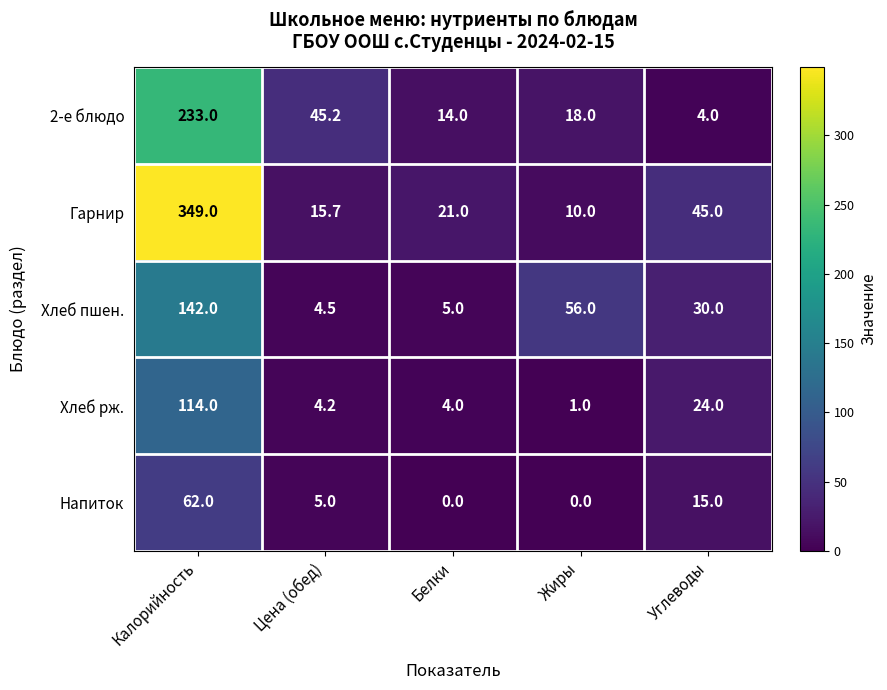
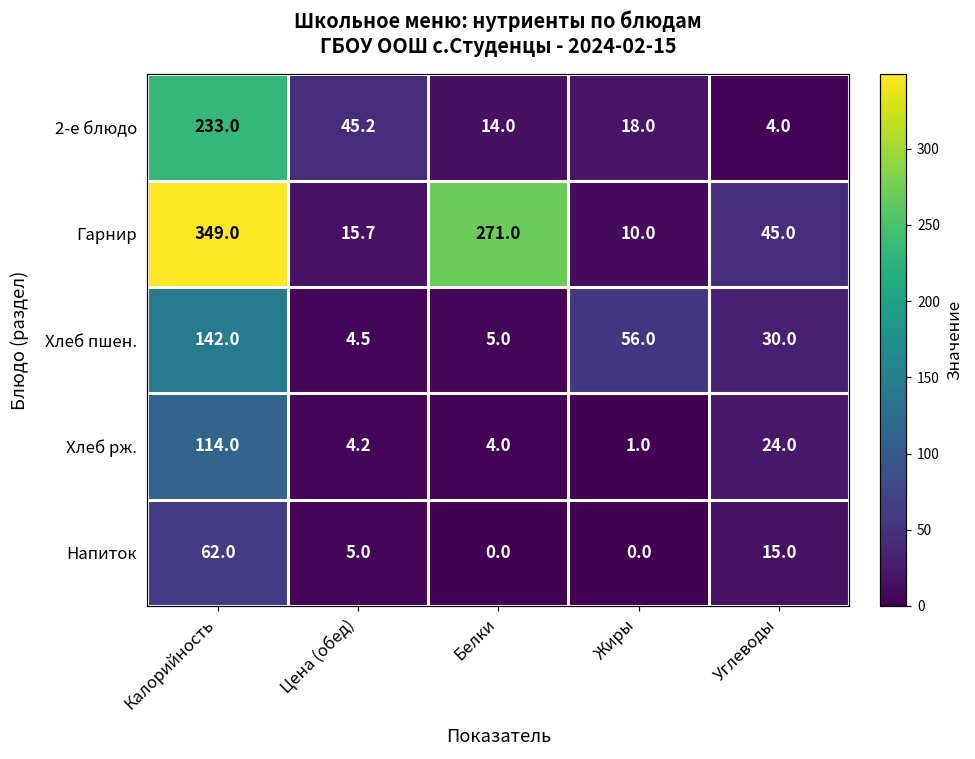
  {
    "2-е блюдо": {
      "Калорийность": 233.0,
      "Цена (обед)": 45.2,
      "Белки": 14.0,
      "Жиры": 18.0,
      "Углеводы": 4.0
    },
    "Гарнир": {
      "Калорийность": 349.0,
      "Цена (обед)": 15.7,
-     "Белки": 21.0,
+     "Белки": 271.0,
      "Жиры": 10.0,
      "Углеводы": 45.0
    },
    "Хлеб пшен.": {
      "Калорийность": 142.0,
      "Цена (обед)": 4.5,
      "Белки": 5.0,
      "Жиры": 56.0,
      "Углеводы": 30.0
    },
    "Хлеб рж.": {
      "Калорийность": 114.0,
      "Цена (обед)": 4.2,
      "Белки": 4.0,
      "Жиры": 1.0,
      "Углеводы": 24.0
    },
    "Напиток": {
      "Калорийность": 62.0,
      "Цена (обед)": 5.0,
      "Белки": 0.0,
      "Жиры": 0.0,
      "Углеводы": 15.0
    }
  }
